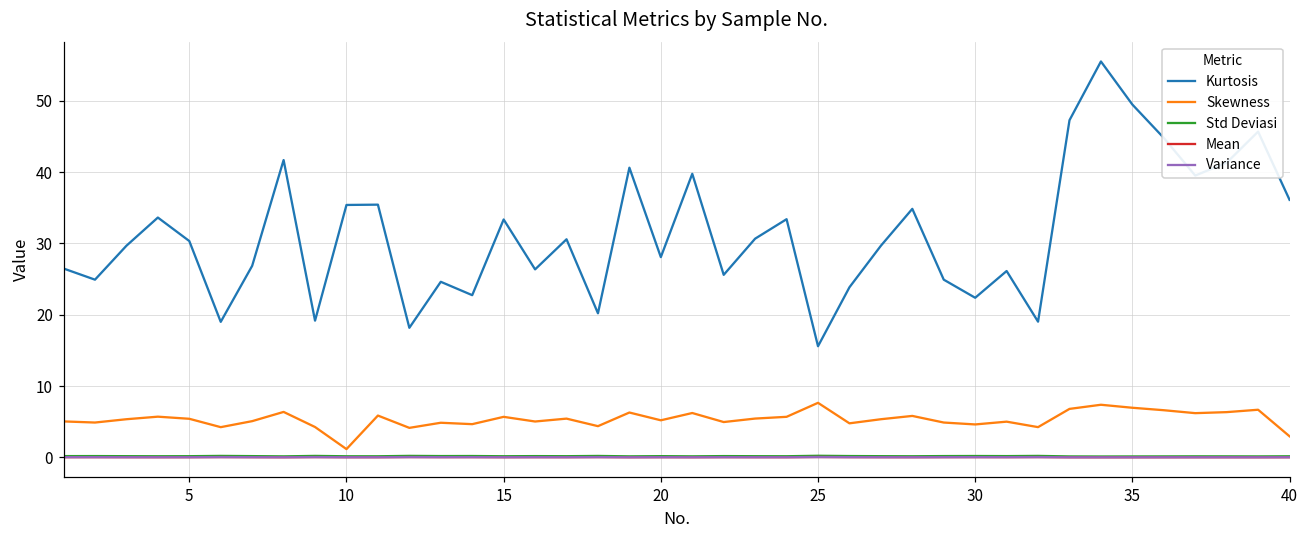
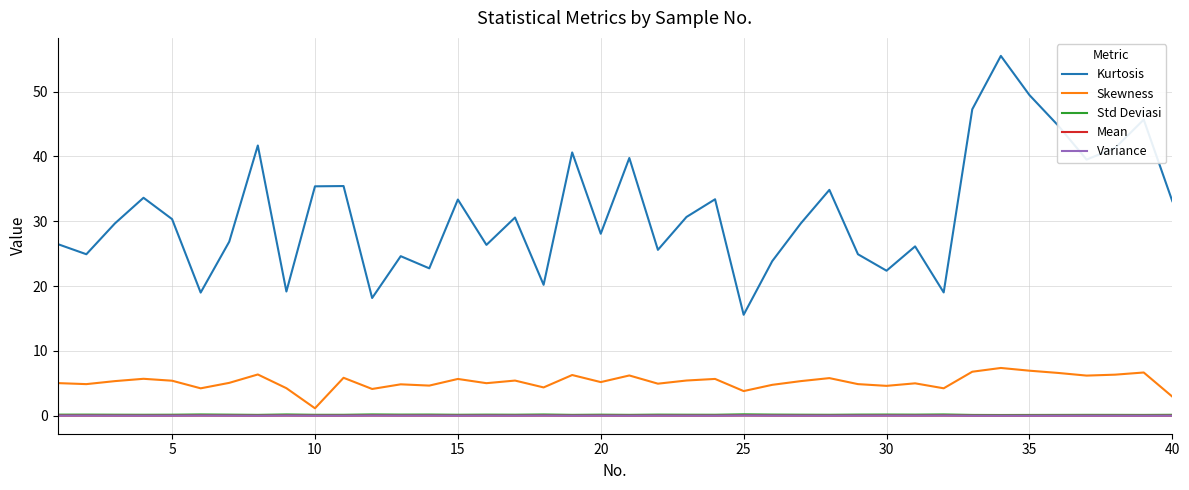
  {
    "Kurtosis": {
      "5": 30,
      "10": 35,
      "15": 33,
      "20": 28,
      "25": 16,
      "30": 22,
      "35": 49,
-     "40": 36
+     "40": 33
    },
    "Skewness": {
      "5": 5,
      "10": 1,
      "15": 6,
      "20": 5,
-     "25": 8,
+     "25": 4,
      "30": 5,
      "35": 7,
      "40": 3
    }
  }
